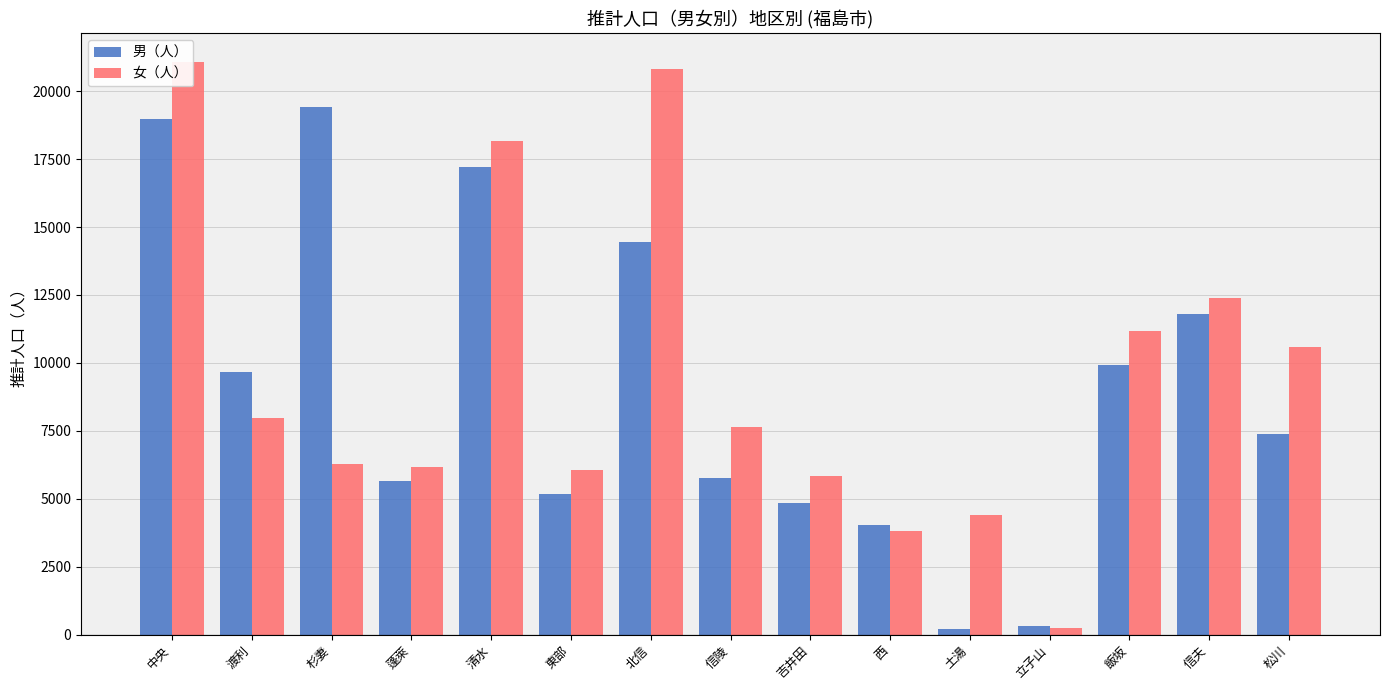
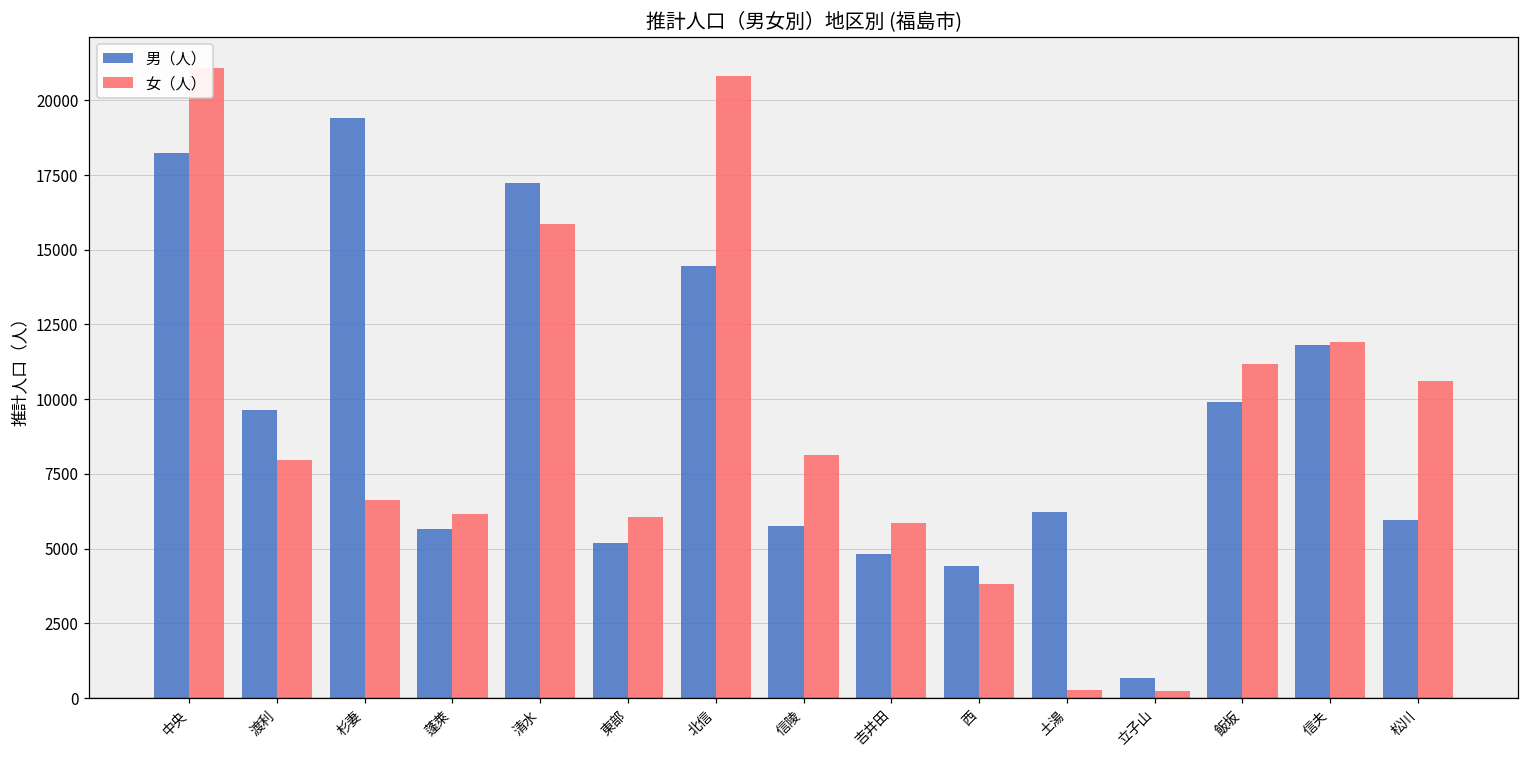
  {
    "男（人）": {
-     "中央": 19000,
+     "中央": 18200,
      "渡利": 9700,
      "杉妻": 19400,
      "蓬萊": 5600,
      "清水": 17200,
      "東部": 5200,
      "北信": 14500,
      "信陵": 5800,
      "吉井田": 4800,
-     "西": 4000,
-     "土湯": 200,
-     "立子山": 300,
+     "西": 4400,
+     "土湯": 6200,
+     "立子山": 700,
      "飯坂": 9900,
      "信夫": 11800,
-     "松川": 7400
+     "松川": 6000
    },
    "女（人）": {
      "渡利": 8000,
-     "杉妻": 6300,
+     "杉妻": 6600,
      "蓬萊": 6200,
-     "清水": 18200,
+     "清水": 15900,
      "東部": 6100,
      "北信": 20800,
-     "信陵": 7700,
+     "信陵": 8100,
      "吉井田": 5900,
      "西": 3800,
-     "土湯": 4400,
+     "土湯": 300,
      "立子山": 200,
      "飯坂": 11200,
-     "信夫": 12400,
+     "信夫": 11900,
      "松川": 10600
    }
  }
